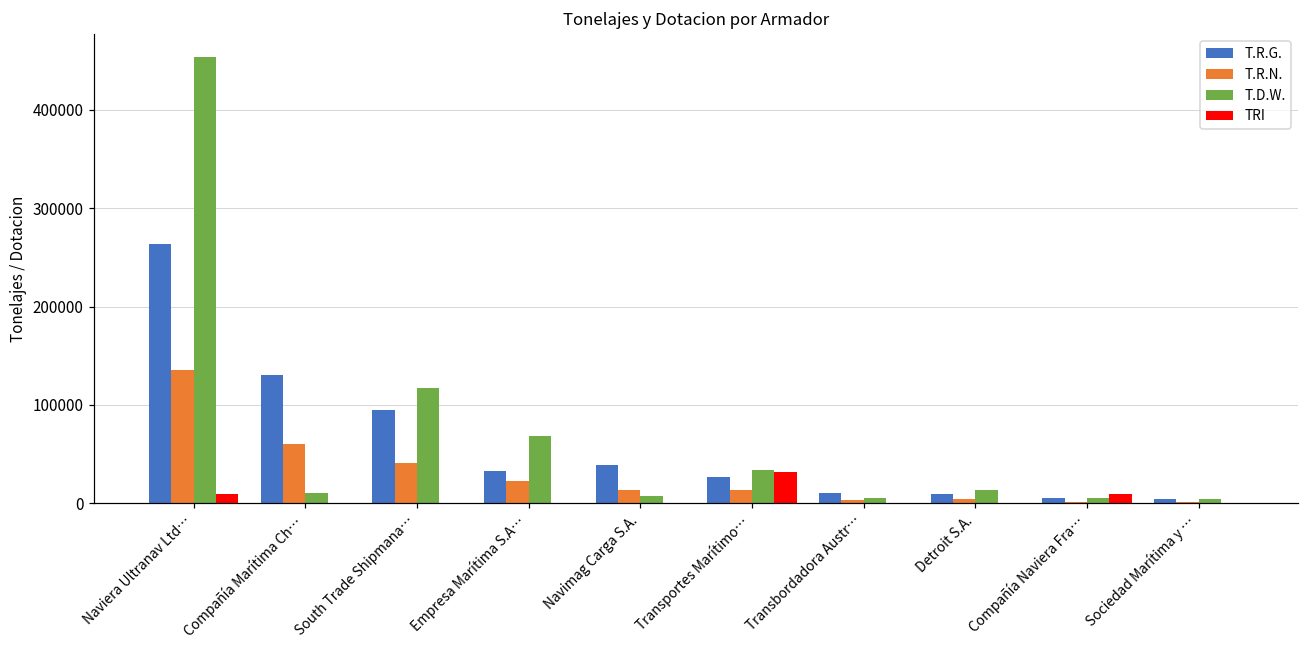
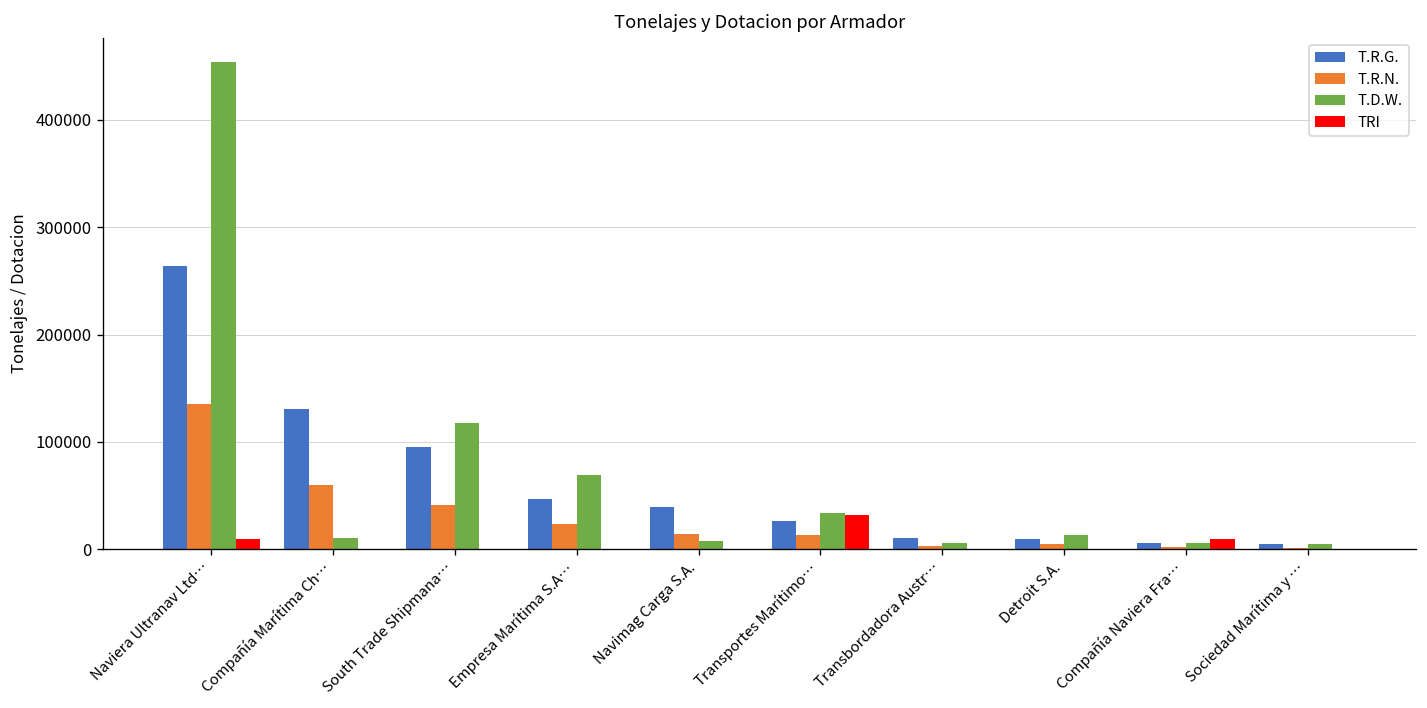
  {
    "T.R.G.": {
      "Naviera Ultranav Ltd…": 260000,
      "Compañía Marítima Ch…": 130000,
      "South Trade Shipmana…": 100000,
-     "Empresa Marítima S.A…": 30000,
+     "Empresa Marítima S.A…": 50000,
      "Navimag Carga S.A.": 40000,
      "Transportes Marítimo…": 30000,
      "Transbordadora Austr…": 10000,
      "Detroit S.A.": 10000,
      "Compañía Naviera Fra…": 10000,
      "Sociedad Marítima y …": 0
    },
    "T.R.N.": {
      "Naviera Ultranav Ltd…": 140000,
      "Compañía Marítima Ch…": 60000,
      "South Trade Shipmana…": 40000,
      "Empresa Marítima S.A…": 20000,
      "Navimag Carga S.A.": 10000,
      "Transportes Marítimo…": 10000,
      "Transbordadora Austr…": 0,
      "Detroit S.A.": 0
    },
    "T.D.W.": {
      "Naviera Ultranav Ltd…": 450000,
      "Compañía Marítima Ch…": 10000,
      "South Trade Shipmana…": 120000,
      "Empresa Marítima S.A…": 70000,
      "Navimag Carga S.A.": 10000,
      "Transportes Marítimo…": 30000,
      "Transbordadora Austr…": 10000,
      "Detroit S.A.": 10000,
      "Compañía Naviera Fra…": 10000,
      "Sociedad Marítima y …": 0
    },
    "TRI": {
      "Naviera Ultranav Ltd…": 10000,
      "Transportes Marítimo…": 30000,
      "Compañía Naviera Fra…": 10000
    }
  }
